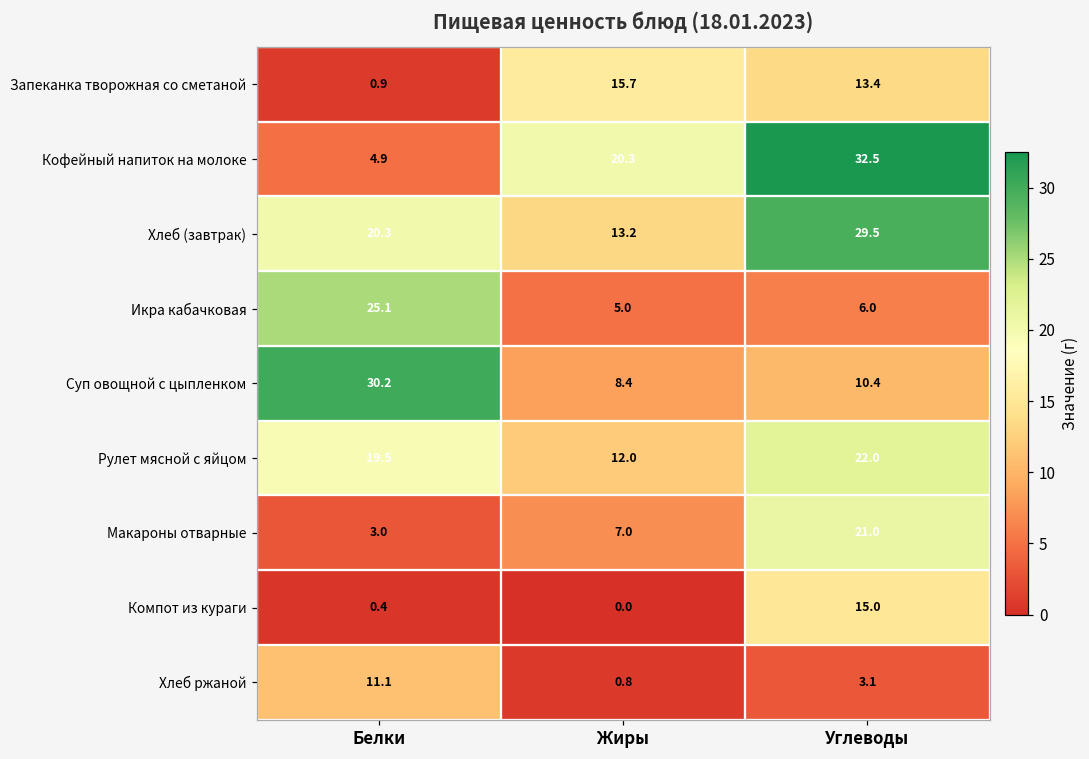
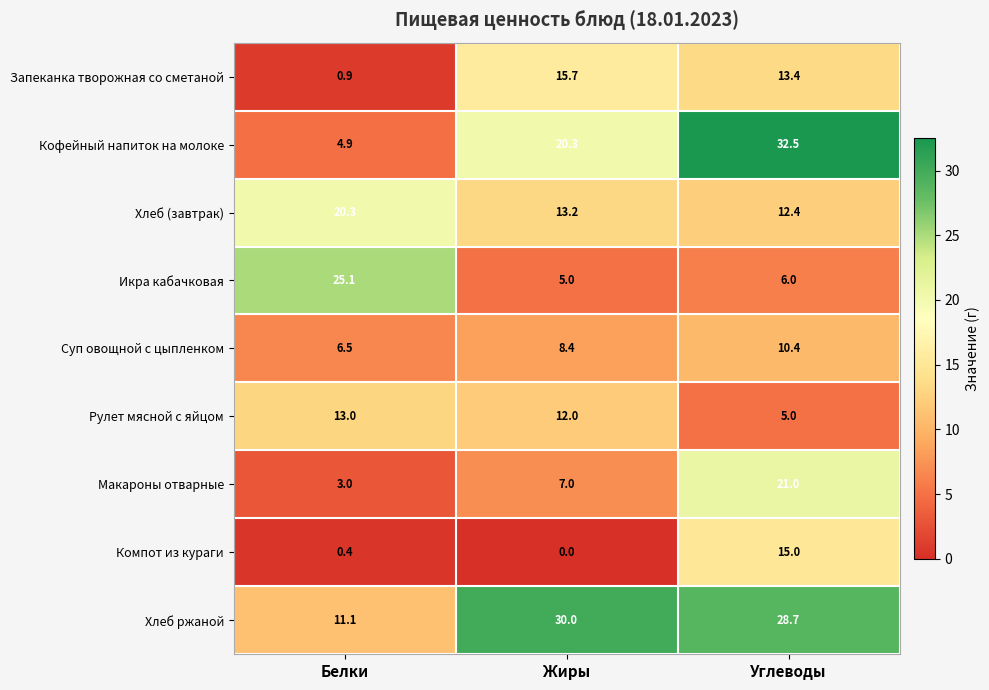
  {
    "Запеканка творожная со сметаной": {
      "Белки": 0.9,
      "Жиры": 15.7,
      "Углеводы": 13.4
    },
    "Кофейный напиток на молоке": {
      "Белки": 4.9,
      "Жиры": 20.3,
      "Углеводы": 32.5
    },
    "Хлеб (завтрак)": {
      "Белки": 20.3,
      "Жиры": 13.2,
-     "Углеводы": 29.5
+     "Углеводы": 12.4
    },
    "Икра кабачковая": {
      "Белки": 25.1,
      "Жиры": 5.0,
      "Углеводы": 6.0
    },
    "Суп овощной с цыпленком": {
-     "Белки": 30.2,
+     "Белки": 6.5,
      "Жиры": 8.4,
      "Углеводы": 10.4
    },
    "Рулет мясной с яйцом": {
-     "Белки": 19.5,
+     "Белки": 13.0,
      "Жиры": 12.0,
-     "Углеводы": 22.0
+     "Углеводы": 5.0
    },
    "Макароны отварные": {
      "Белки": 3.0,
      "Жиры": 7.0,
      "Углеводы": 21.0
    },
    "Компот из кураги": {
      "Белки": 0.4,
      "Жиры": 0.0,
      "Углеводы": 15.0
    },
    "Хлеб ржаной": {
      "Белки": 11.1,
-     "Жиры": 0.8,
-     "Углеводы": 3.1
+     "Жиры": 30.0,
+     "Углеводы": 28.7
    }
  }
